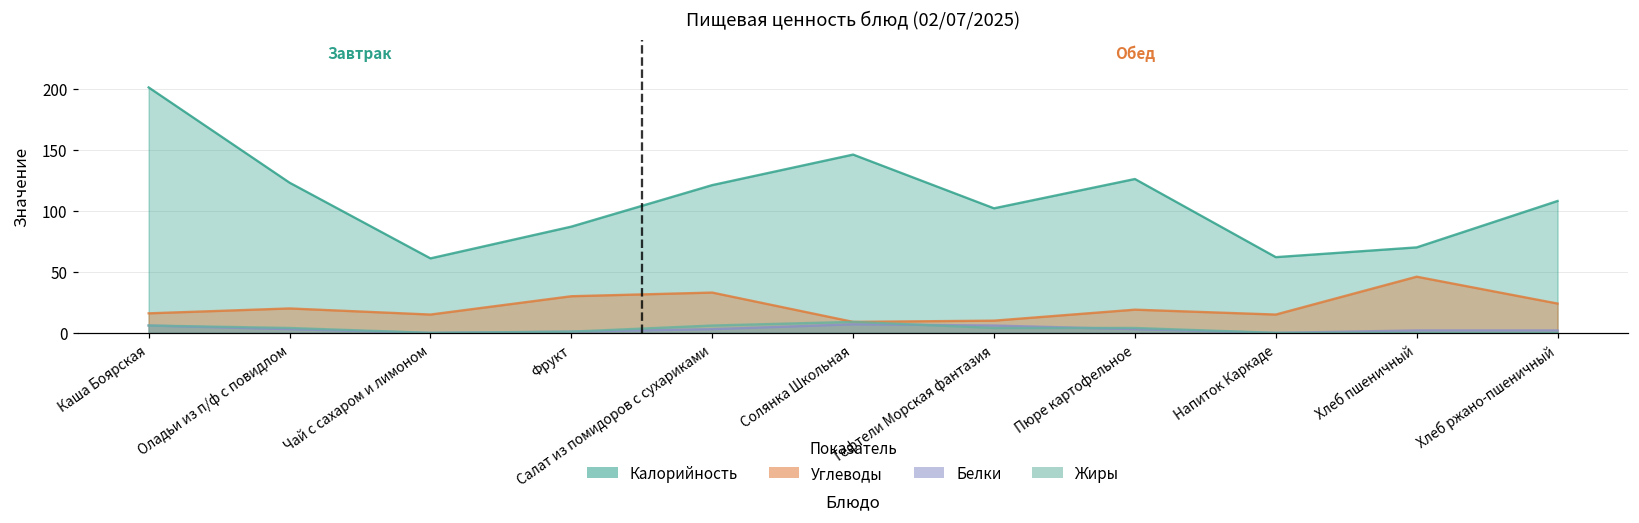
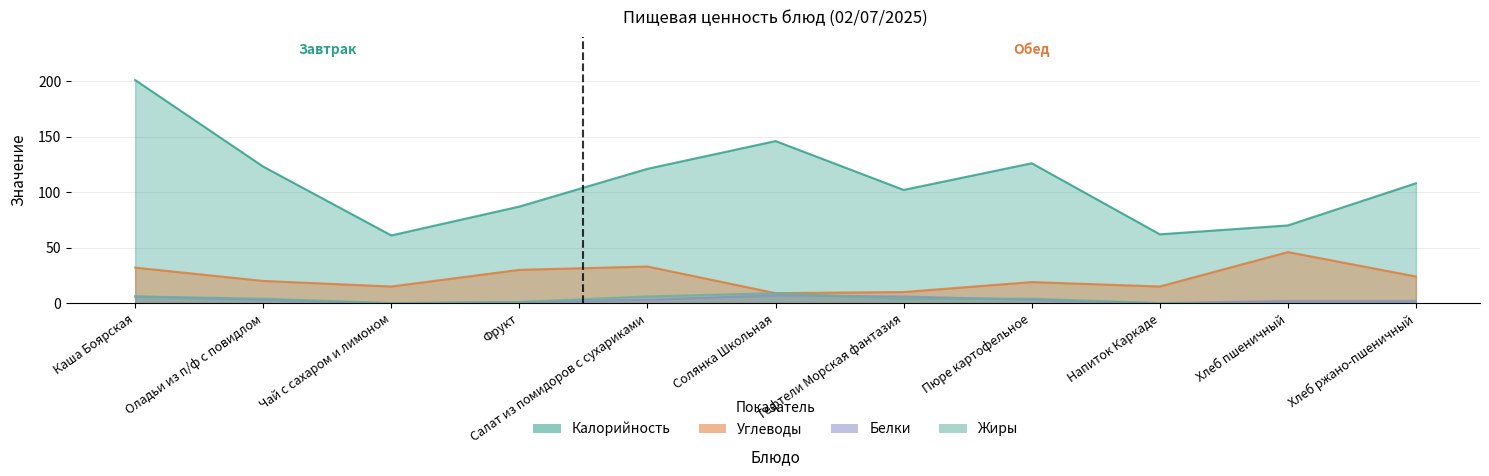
  {
    "Углеводы": {
-     "Каша Боярская": 16,
+     "Каша Боярская": 32,
      "Оладьи из п/ф с повидлом": 20,
      "Чай с сахаром и лимоном": 15,
      "Фрукт": 30,
      "Салат из помидоров с сухариками": 33,
      "Тефтели Морская фантазия": 10,
      "Пюре картофельное": 19,
      "Напиток Каркаде": 15,
      "Хлеб пшеничный": 46,
      "Хлеб ржано-пшеничный": 24
    }
  }
